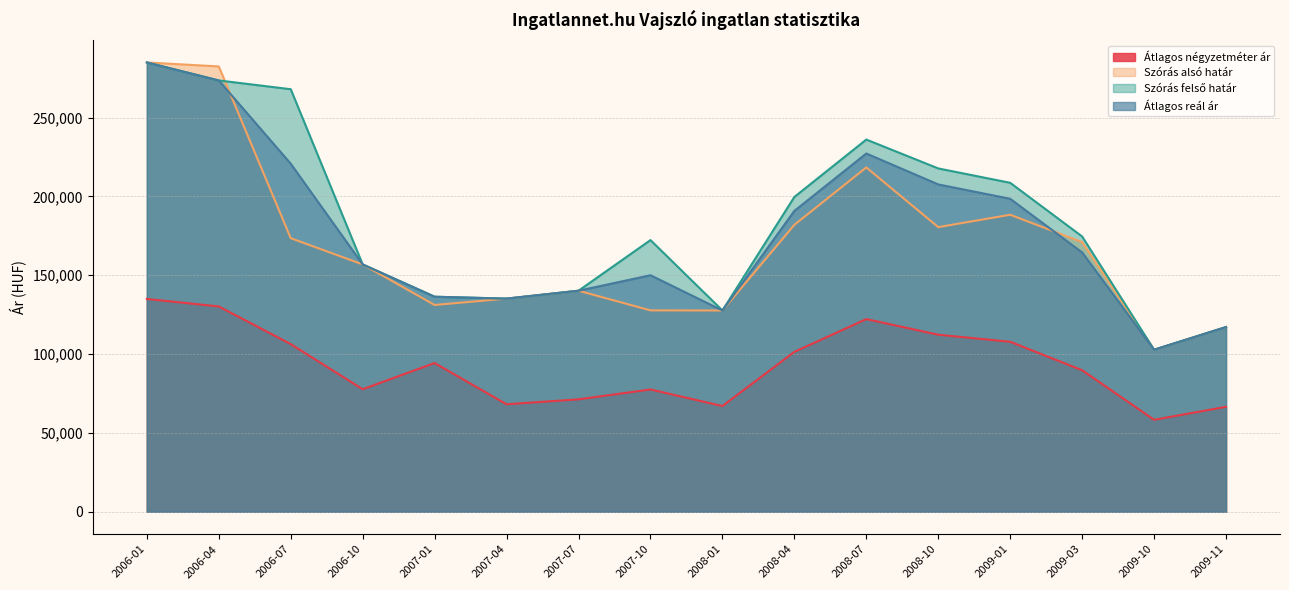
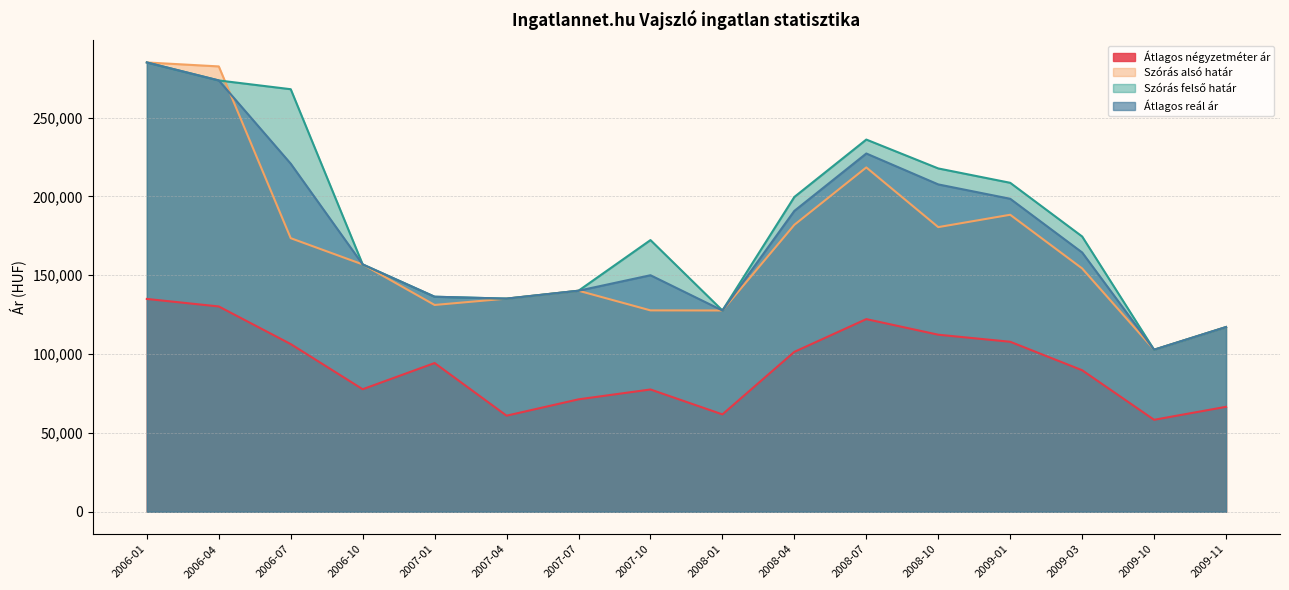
  {
    "Átlagos négyzetméter ár": {
      "2006-01": "135,000",
      "2006-04": "130,000",
      "2006-07": "106,000",
      "2006-10": "78,000",
      "2007-01": "94,000",
-     "2007-04": "68,000",
+     "2007-04": "61,000",
      "2007-07": "71,000",
      "2007-10": "78,000",
-     "2008-01": "67,000",
+     "2008-01": "62,000",
      "2008-04": "101,000",
      "2008-07": "122,000",
      "2008-10": "112,000",
      "2009-01": "108,000",
      "2009-03": "90,000",
      "2009-10": "58,000",
      "2009-11": "67,000"
    },
    "Szórás alsó határ": {
      "2006-04": "283,000",
      "2006-07": "174,000",
      "2007-01": "131,000",
      "2007-10": "128,000",
      "2008-04": "182,000",
      "2008-07": "218,000",
      "2008-10": "181,000",
      "2009-01": "188,000",
-     "2009-03": "171,000"
+     "2009-03": "154,000"
    }
  }
